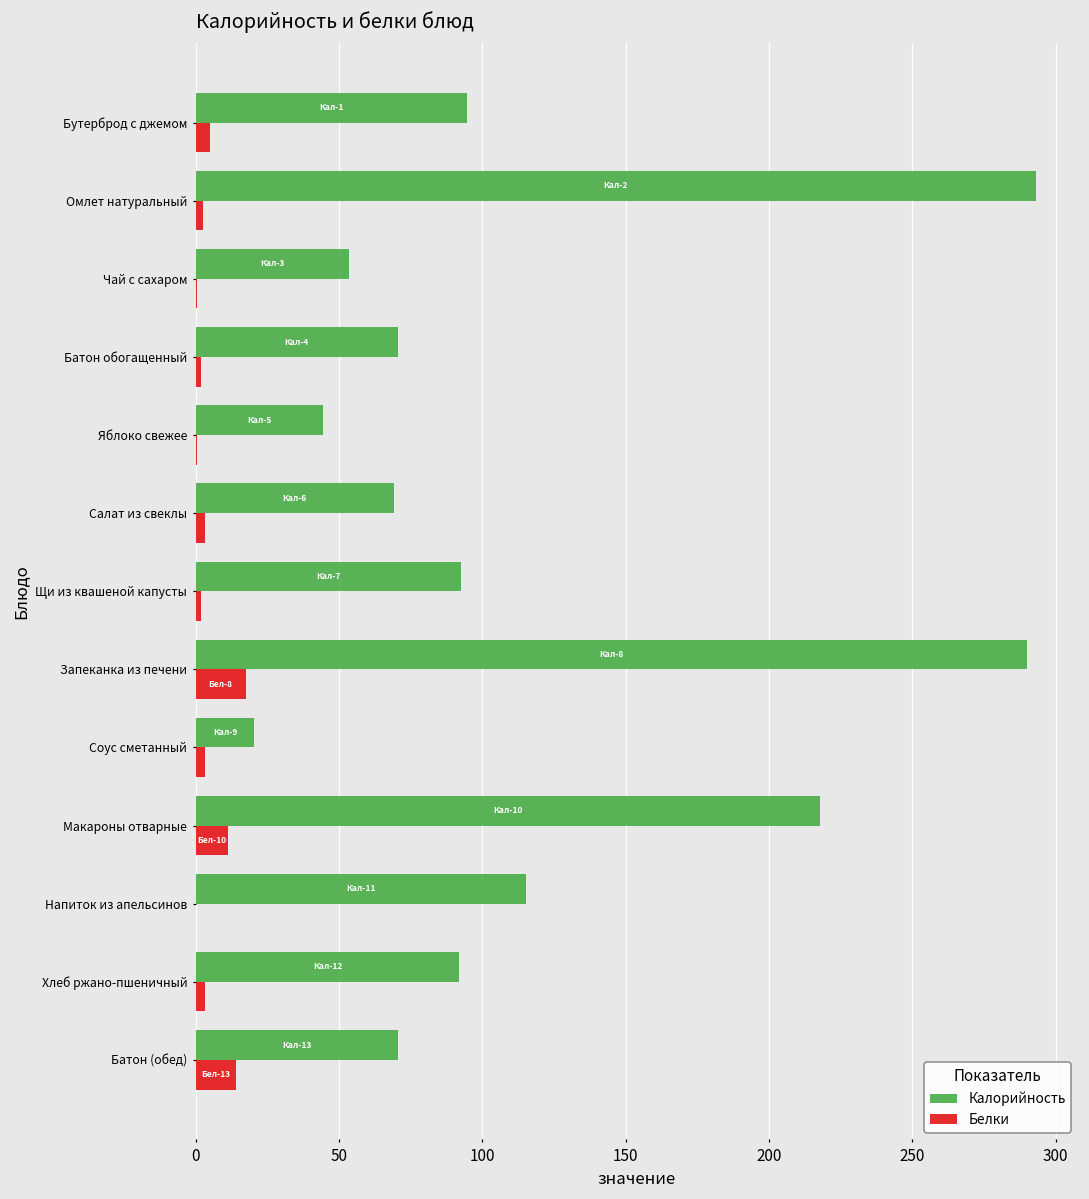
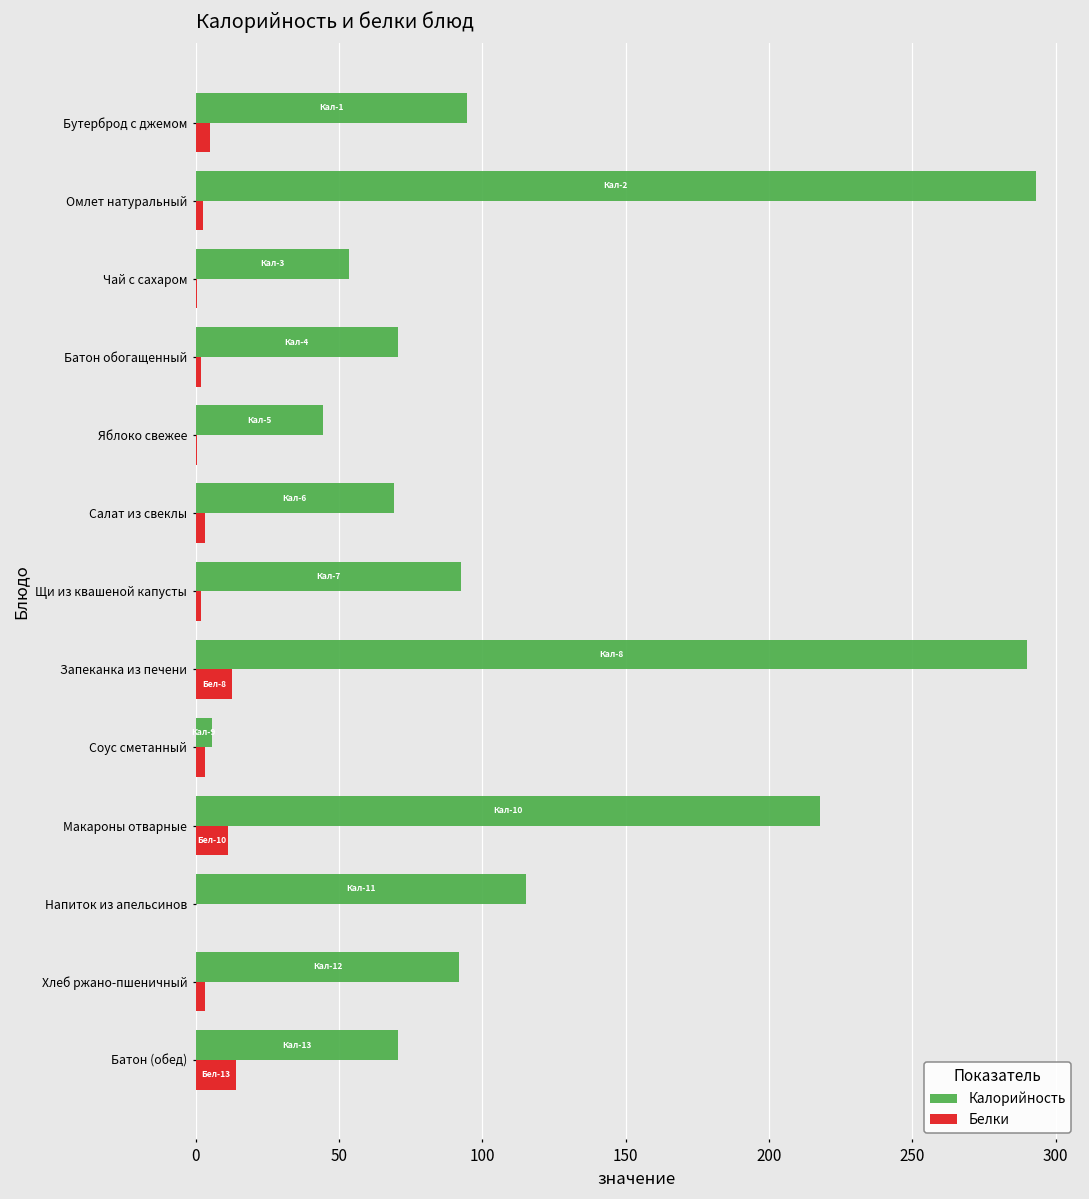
  {
    "Калорийность": {
      "Бутерброд с джемом": 95,
      "Омлет натуральный": 293,
      "Чай с сахаром": 54,
      "Батон обогащенный": 70,
      "Яблоко свежее": 44,
      "Салат из свеклы": 69,
      "Щи из квашеной капусты": 93,
      "Запеканка из печени": 290,
-     "Соус сметанный": 20,
+     "Соус сметанный": 6,
      "Макароны отварные": 218,
      "Напиток из апельсинов": 115,
      "Хлеб ржано-пшеничный": 92,
      "Батон (обед)": 70
    },
    "Белки": {
      "Бутерброд с джемом": 5,
      "Омлет натуральный": 3,
      "Батон обогащенный": 2,
      "Салат из свеклы": 3,
      "Щи из квашеной капусты": 2,
-     "Запеканка из печени": 17,
+     "Запеканка из печени": 13,
      "Соус сметанный": 3,
      "Макароны отварные": 11,
      "Хлеб ржано-пшеничный": 3,
      "Батон (обед)": 14
    }
  }
